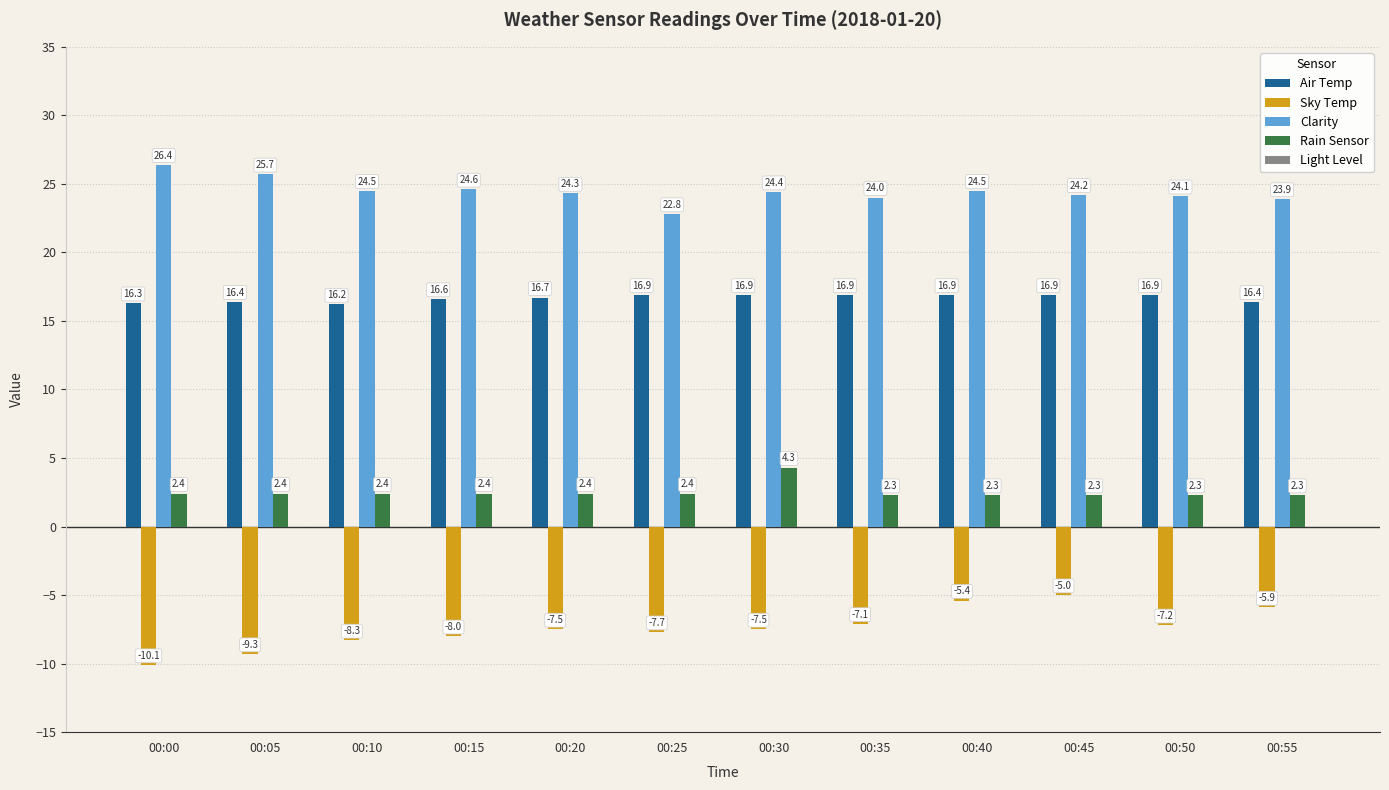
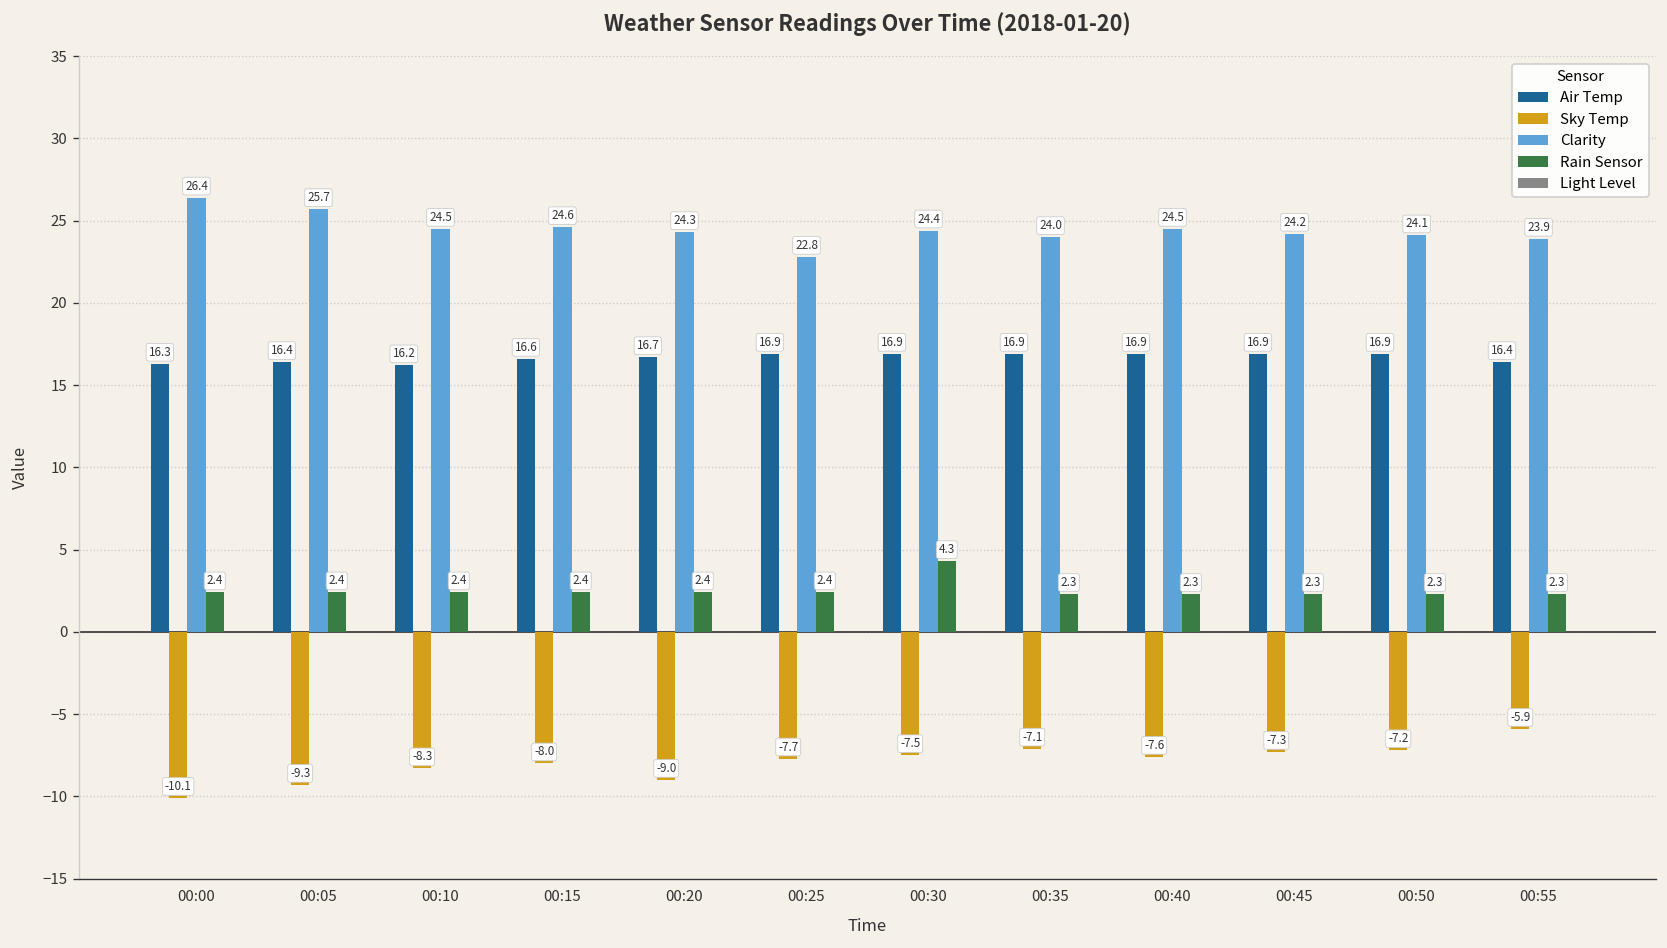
  {
    "Sky Temp": {
-     "00:20": -7.5,
-     "00:40": -5.4,
-     "00:45": -5.0
+     "00:20": -9.0,
+     "00:40": -7.6,
+     "00:45": -7.3
    },
    "Light Level": {
      "00:00": 0.0,
      "00:05": 0.0,
      "00:10": 0.0,
      "00:15": 0.0,
      "00:20": 0.0,
      "00:25": 0.0,
      "00:30": 0.0,
      "00:35": 0.0,
      "00:40": 0.0,
      "00:45": 0.0,
      "00:50": 0.0,
      "00:55": 0.0
    }
  }
